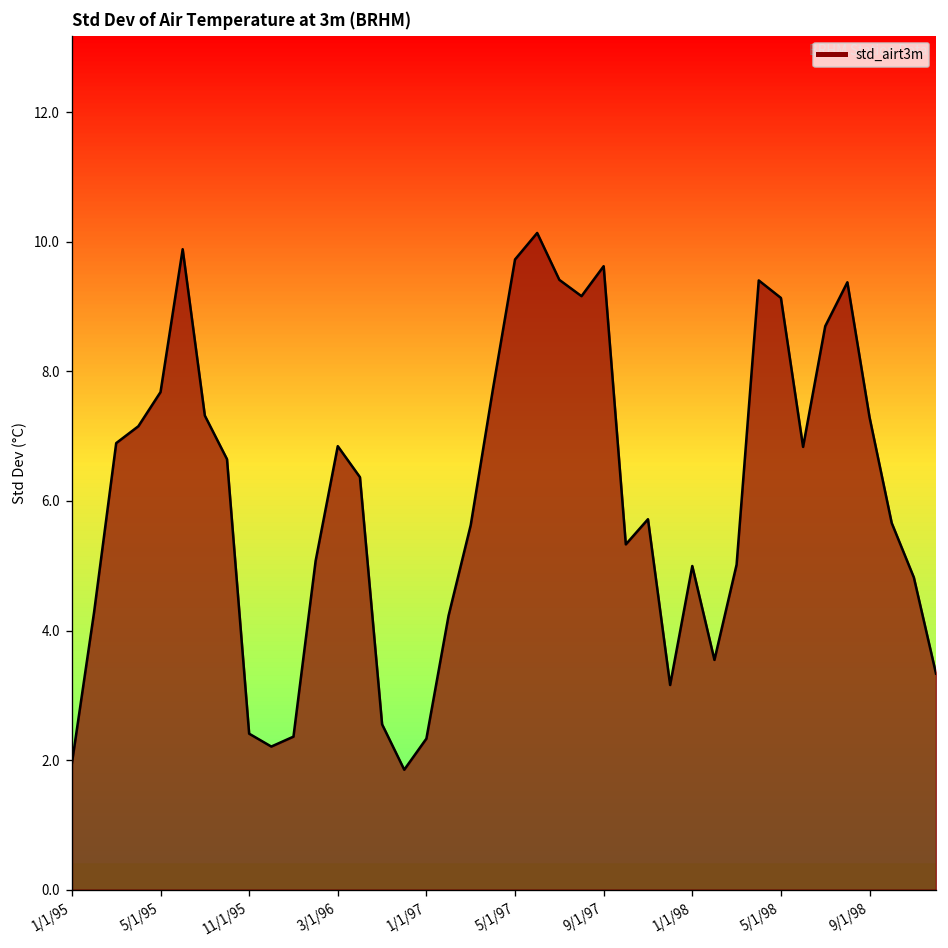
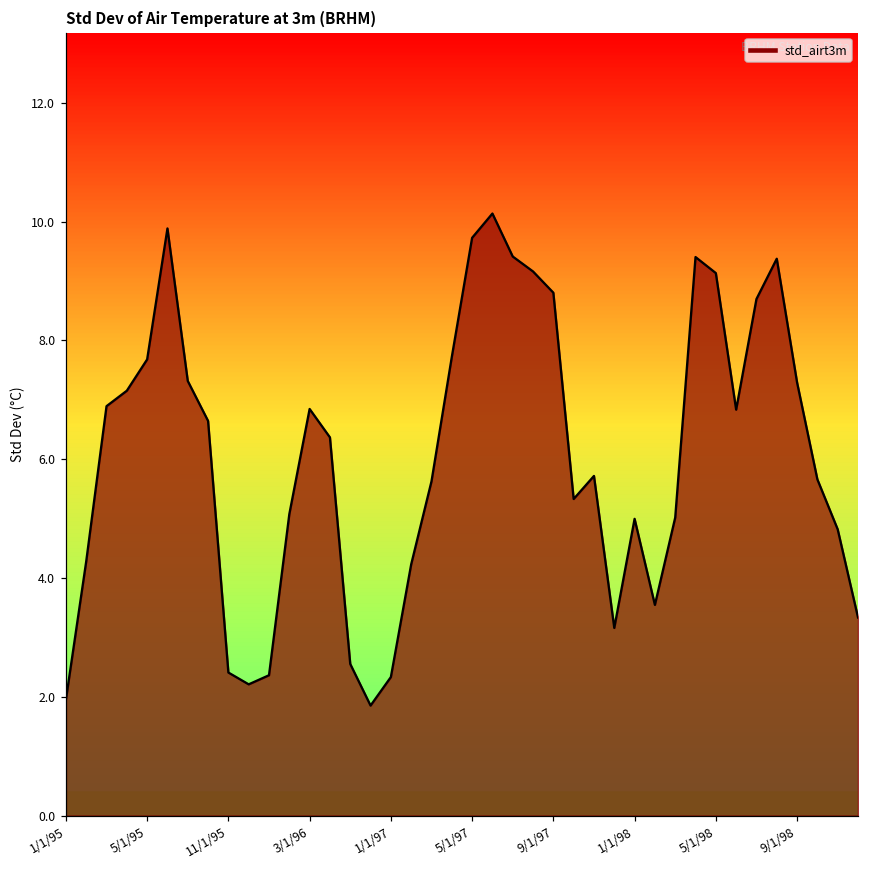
  {
    "1/1/95": 1.9,
    "5/1/95": 7.7,
    "11/1/95": 2.4,
    "3/1/96": 6.8,
    "1/1/97": 2.3,
    "5/1/97": 9.7,
-   "9/1/97": 9.6,
+   "9/1/97": 8.8,
    "1/1/98": 5.0,
    "5/1/98": 9.1,
    "9/1/98": 7.3
  }
